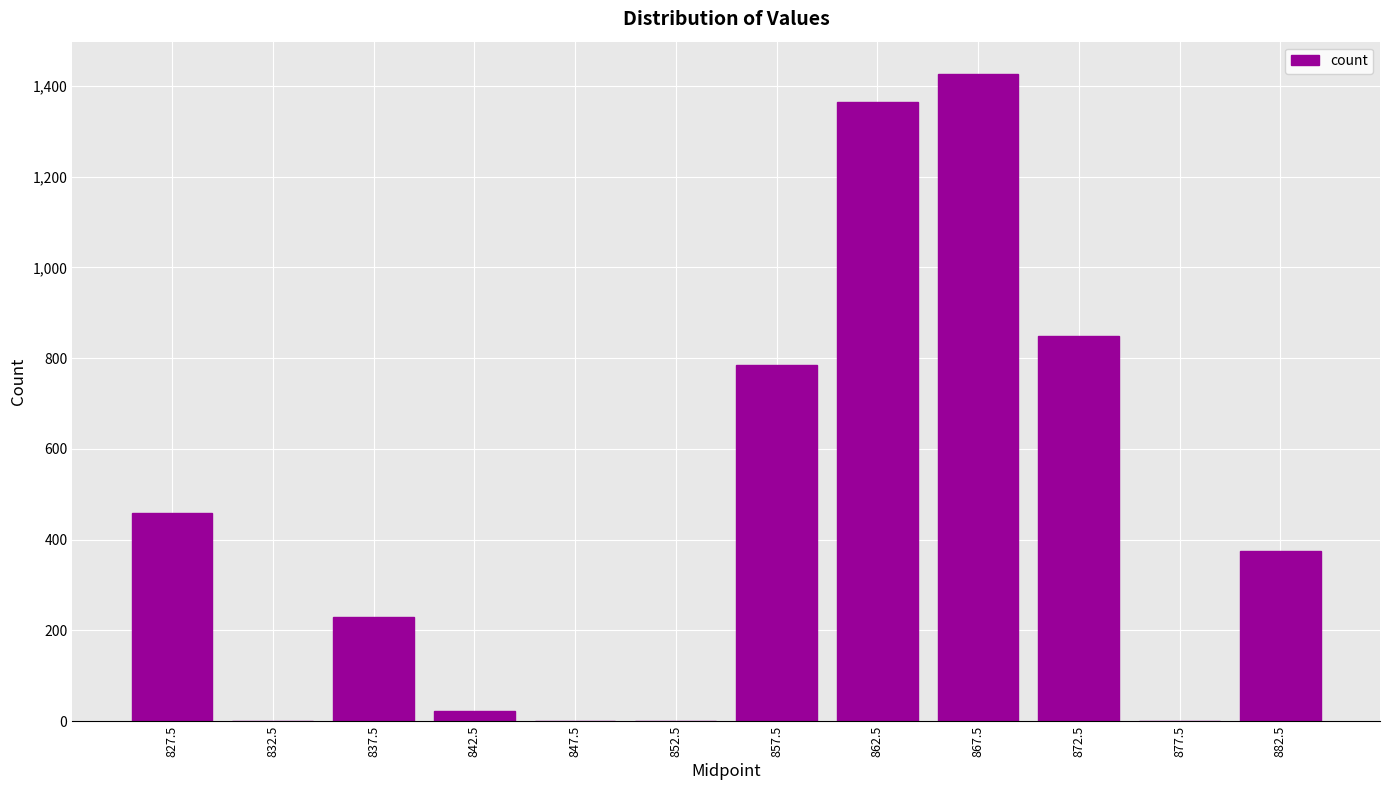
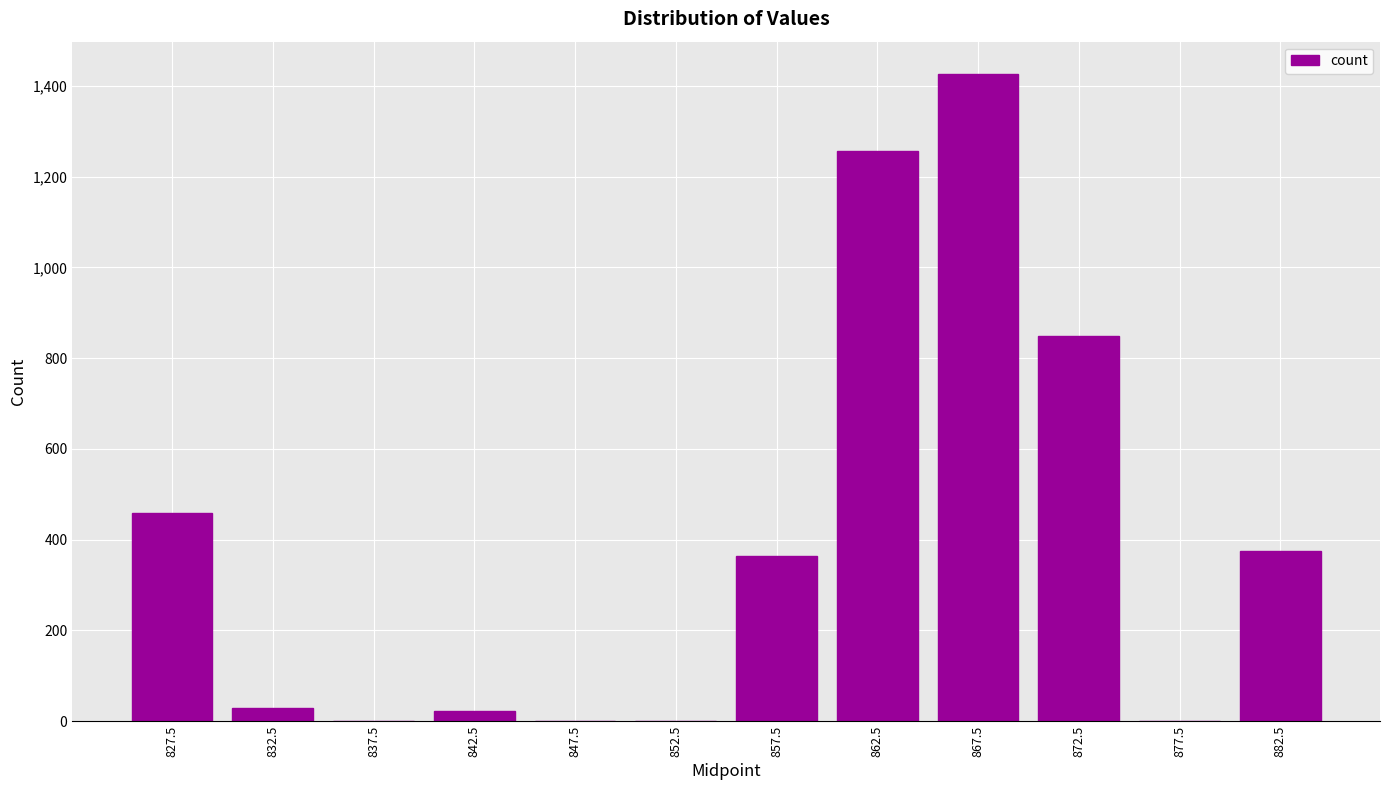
  {
    "827.5": "460",
-   "832.5": "0",
-   "837.5": "230",
+   "832.5": "30",
+   "837.5": "0",
    "842.5": "20",
    "847.5": "0",
    "852.5": "0",
-   "857.5": "790",
-   "862.5": "1,360",
+   "857.5": "370",
+   "862.5": "1,260",
    "867.5": "1,430",
    "872.5": "850",
    "877.5": "0",
    "882.5": "380"
  }
